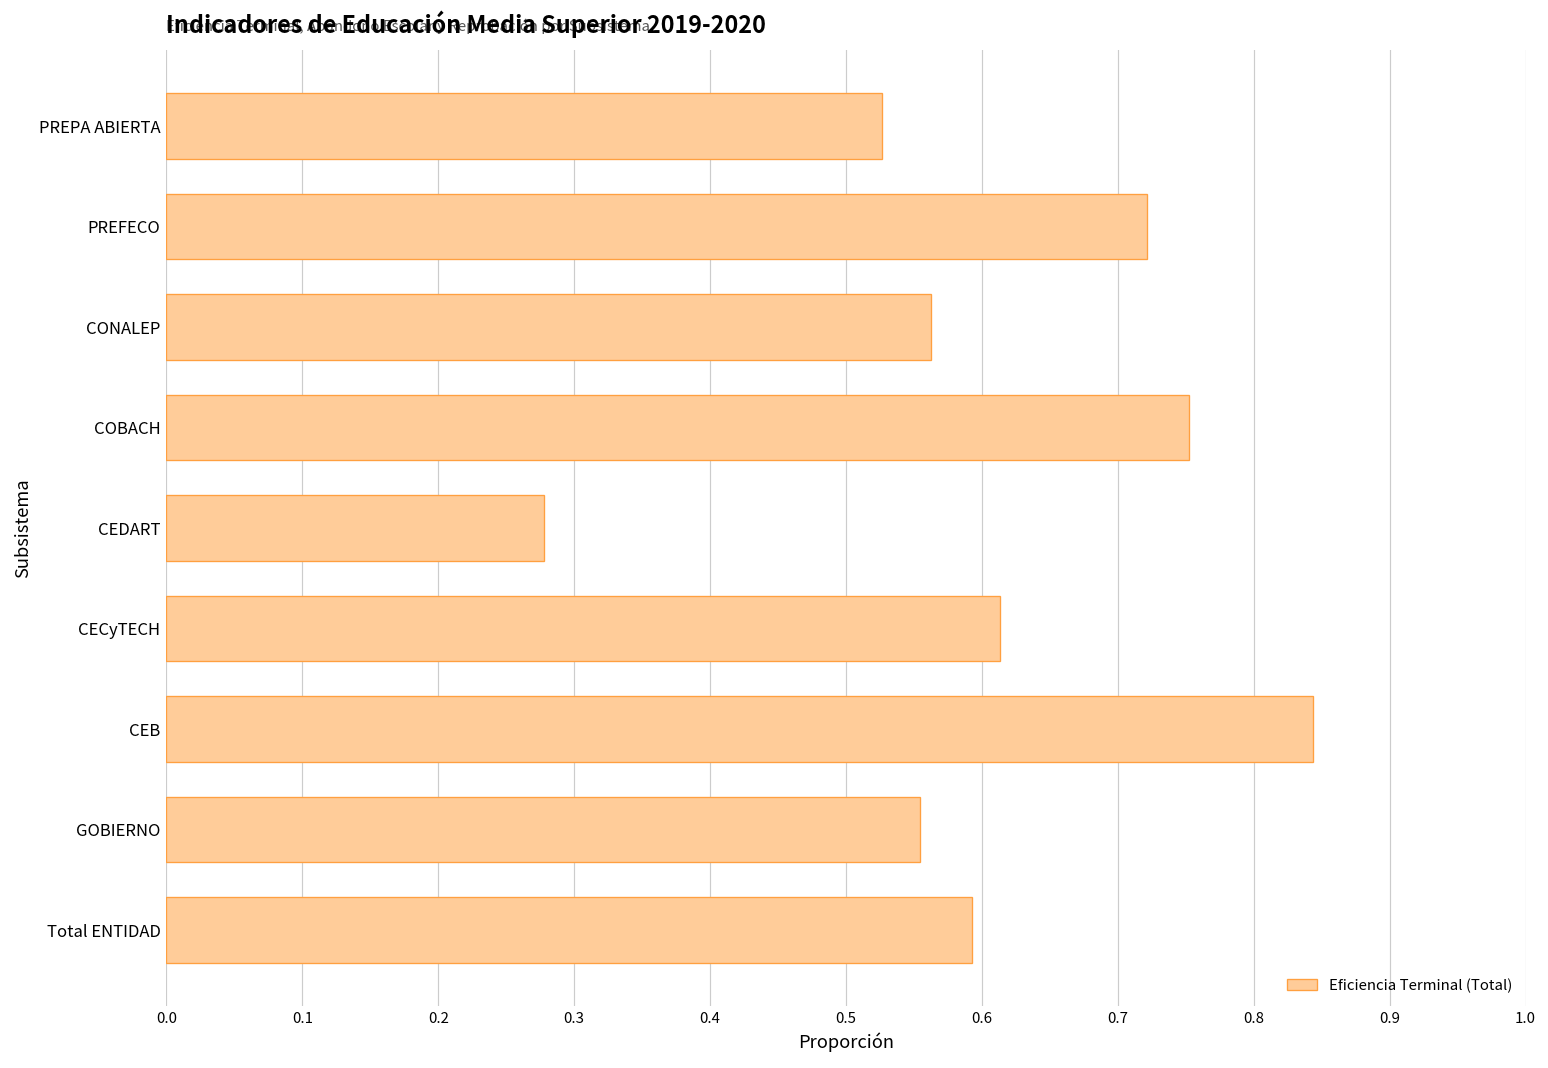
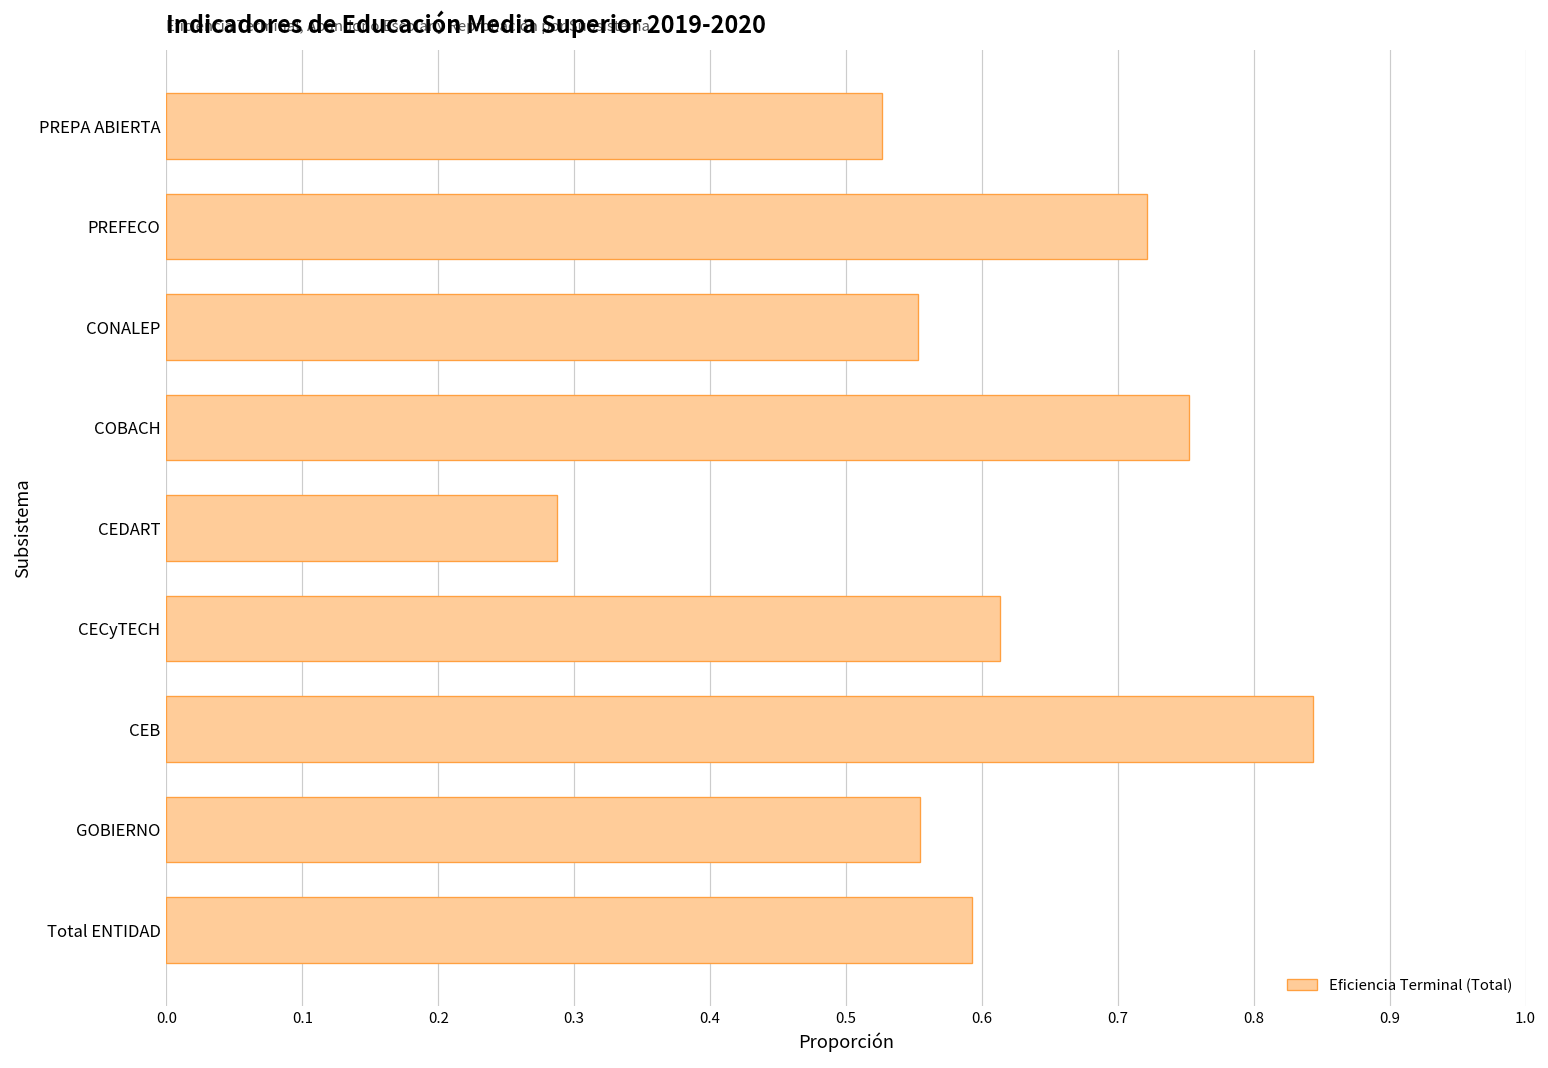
  {
    "PREPA ABIERTA": 0.526,
    "PREFECO": 0.722,
-   "CONALEP": 0.562,
+   "CONALEP": 0.553,
    "COBACH": 0.753,
-   "CEDART": 0.278,
+   "CEDART": 0.288,
    "CECyTECH": 0.613,
    "CEB": 0.843,
    "GOBIERNO": 0.555,
    "Total ENTIDAD": 0.593
  }
